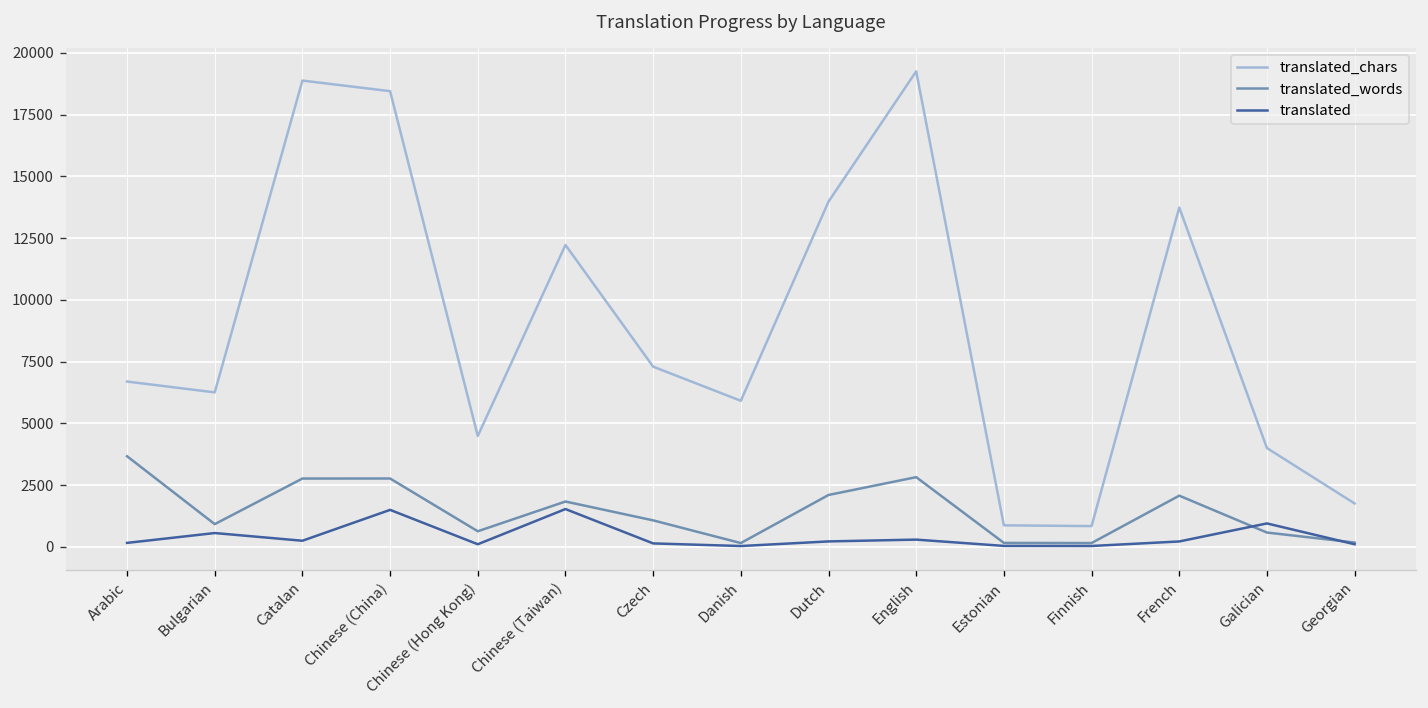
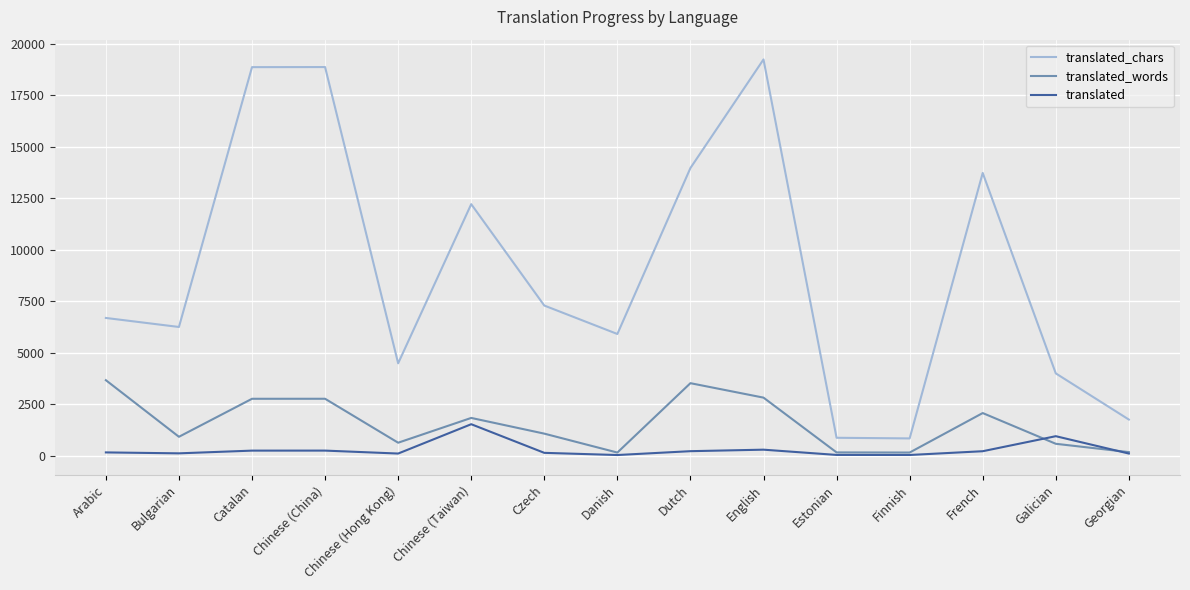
  {
    "translated_chars": {
      "Arabic": 6700,
      "Bulgarian": 6300,
      "Catalan": 18900,
-     "Chinese (China)": 18400,
+     "Chinese (China)": 18900,
      "Chinese (Hong Kong)": 4500,
      "Chinese (Taiwan)": 12200,
      "Czech": 7300,
      "Danish": 5900,
      "Dutch": 14000,
      "English": 19300,
      "Estonian": 900,
      "Finnish": 800,
      "French": 13700,
      "Galician": 4000,
      "Georgian": 1800
    },
    "translated_words": {
      "Arabic": 3700,
      "Bulgarian": 900,
      "Catalan": 2800,
      "Chinese (China)": 2800,
      "Chinese (Hong Kong)": 600,
      "Chinese (Taiwan)": 1800,
      "Czech": 1100,
-     "Dutch": 2100,
+     "Dutch": 3500,
      "English": 2800,
      "French": 2100,
      "Galician": 600
    },
    "translated": {
      "Arabic": 200,
-     "Bulgarian": 600,
+     "Bulgarian": 100,
      "Catalan": 300,
-     "Chinese (China)": 1500,
+     "Chinese (China)": 300,
      "Chinese (Hong Kong)": 100,
      "Chinese (Taiwan)": 1500,
      "Czech": 100,
      "Dutch": 200,
      "English": 300,
      "French": 200,
      "Galician": 1000
    }
  }
